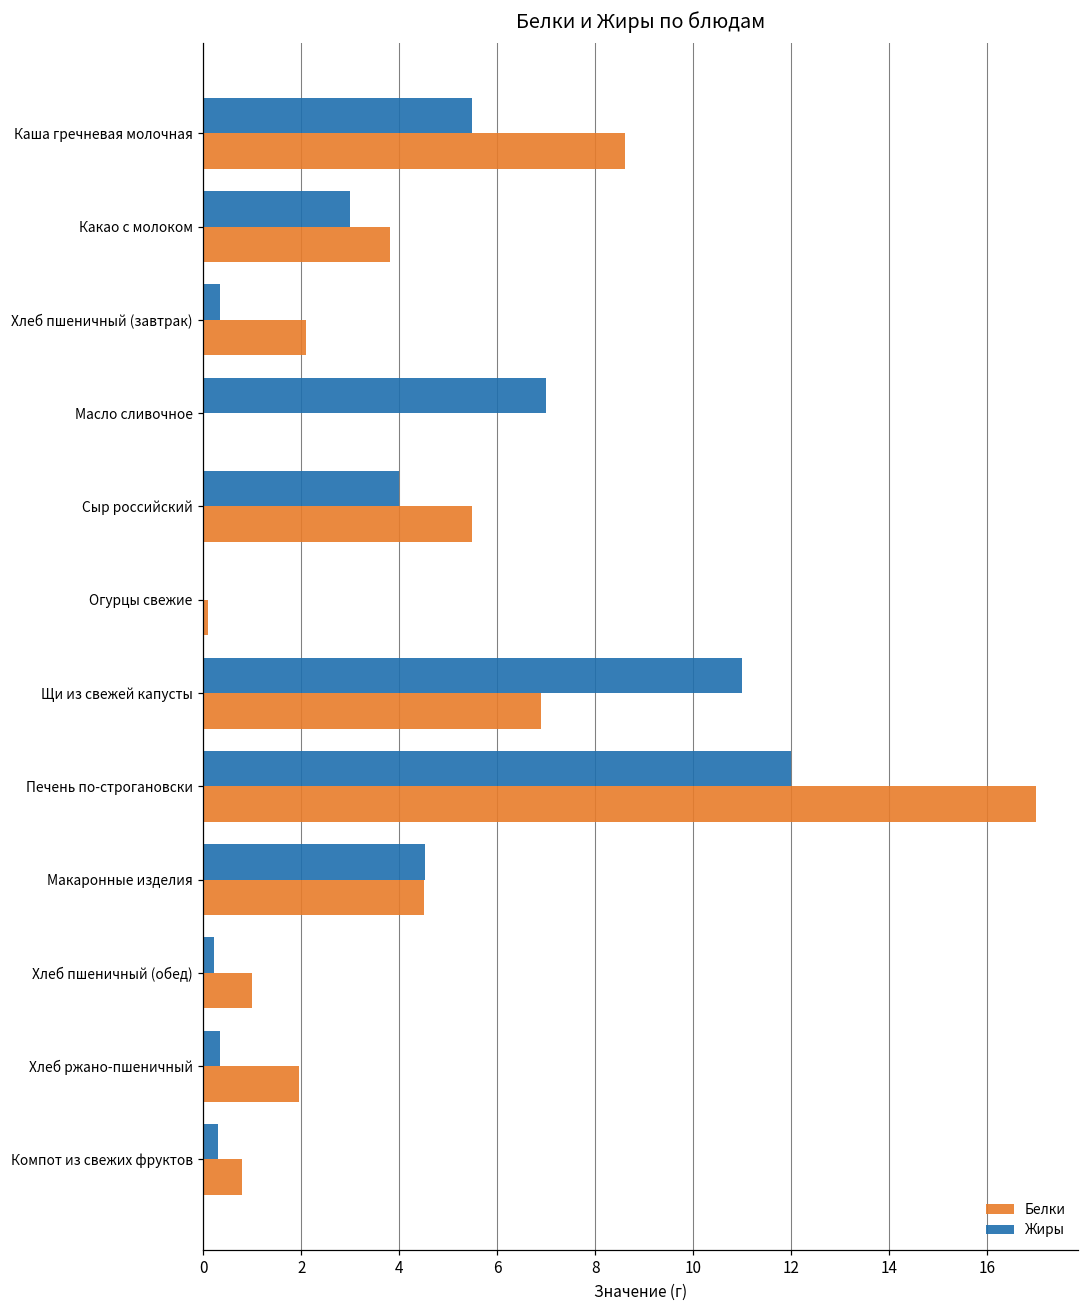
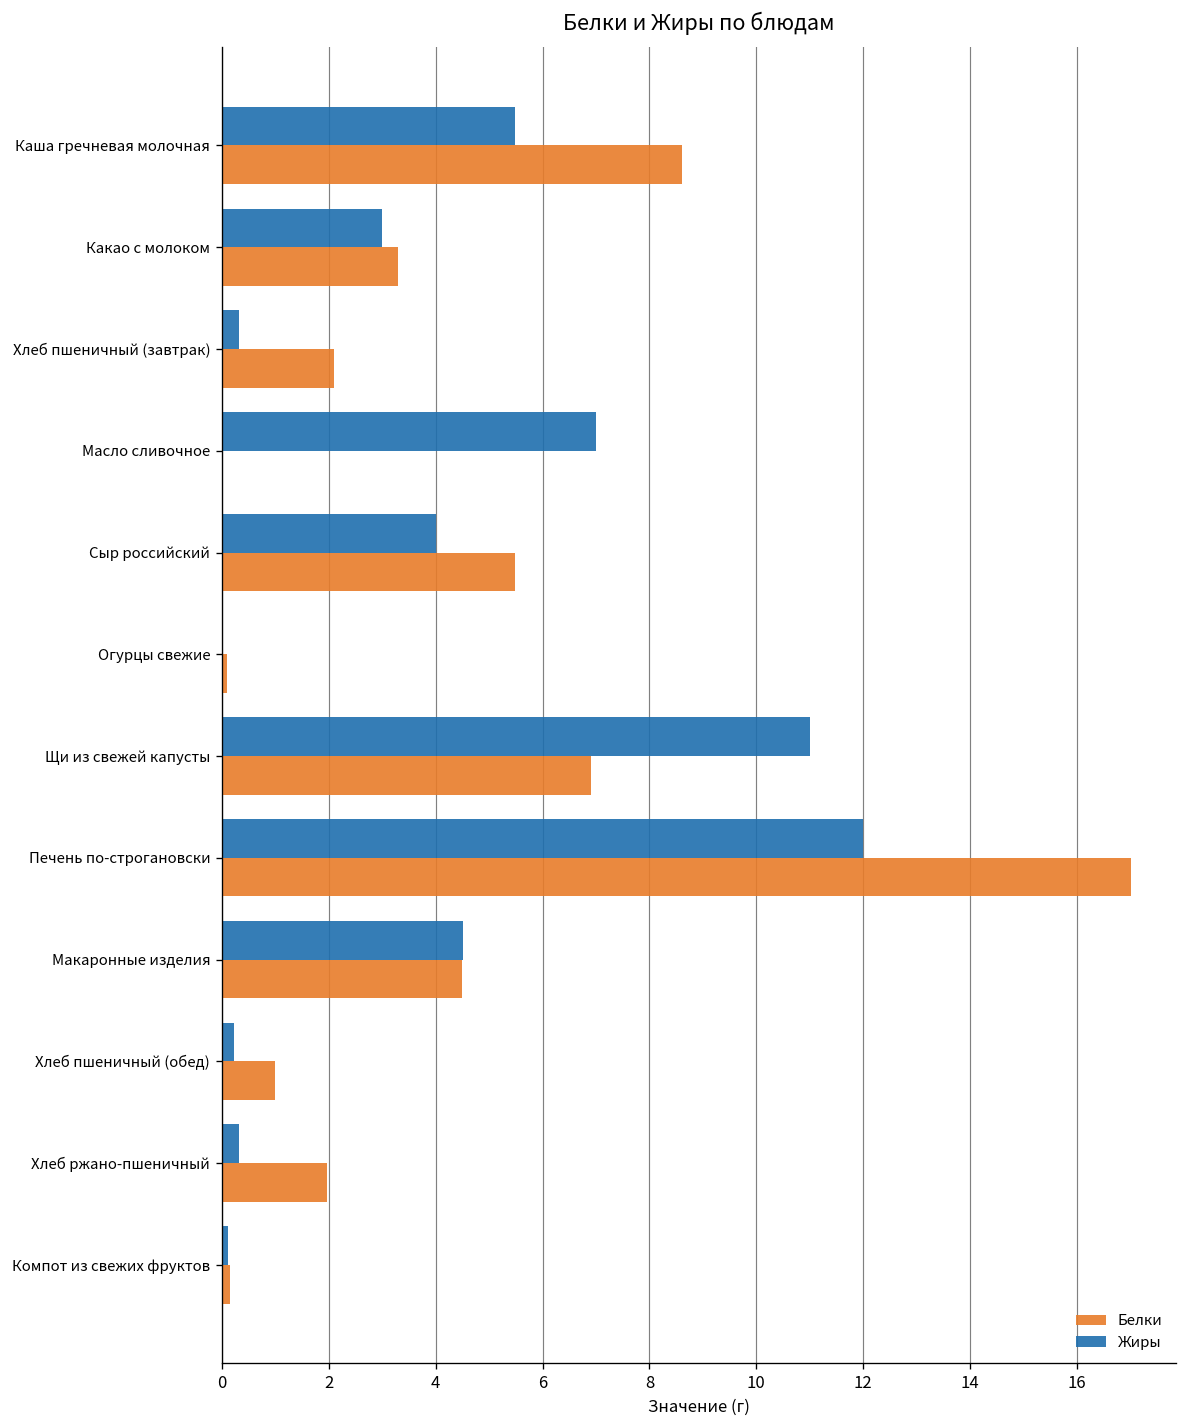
  {
    "Белки": {
      "Каша гречневая молочная": 8.6,
-     "Какао с молоком": 3.8,
+     "Какао с молоком": 3.3,
      "Хлеб пшеничный (завтрак)": 2.1,
      "Масло сливочное": 0.0,
      "Сыр российский": 5.5,
      "Огурцы свежие": 0.1,
      "Щи из свежей капусты": 6.9,
      "Печень по-строгановски": 17.0,
      "Макаронные изделия": 4.5,
      "Хлеб пшеничный (обед)": 1.0,
      "Хлеб ржано-пшеничный": 2.0,
-     "Компот из свежих фруктов": 0.8
+     "Компот из свежих фруктов": 0.2
    },
    "Жиры": {
      "Каша гречневая молочная": 5.5,
      "Какао с молоком": 3.0,
      "Хлеб пшеничный (завтрак)": 0.3,
      "Масло сливочное": 7.0,
      "Сыр российский": 4.0,
      "Огурцы свежие": 0.0,
      "Щи из свежей капусты": 11.0,
      "Печень по-строгановски": 12.0,
      "Макаронные изделия": 4.5,
      "Хлеб пшеничный (обед)": 0.2,
      "Хлеб ржано-пшеничный": 0.3,
-     "Компот из свежих фруктов": 0.3
+     "Компот из свежих фруктов": 0.1
    }
  }
